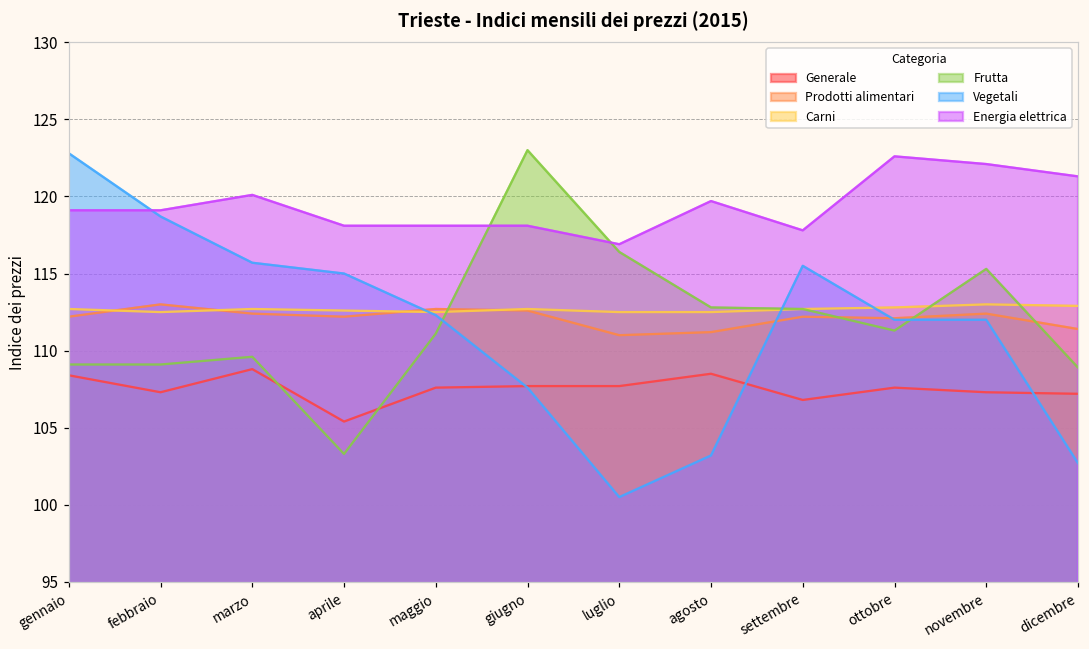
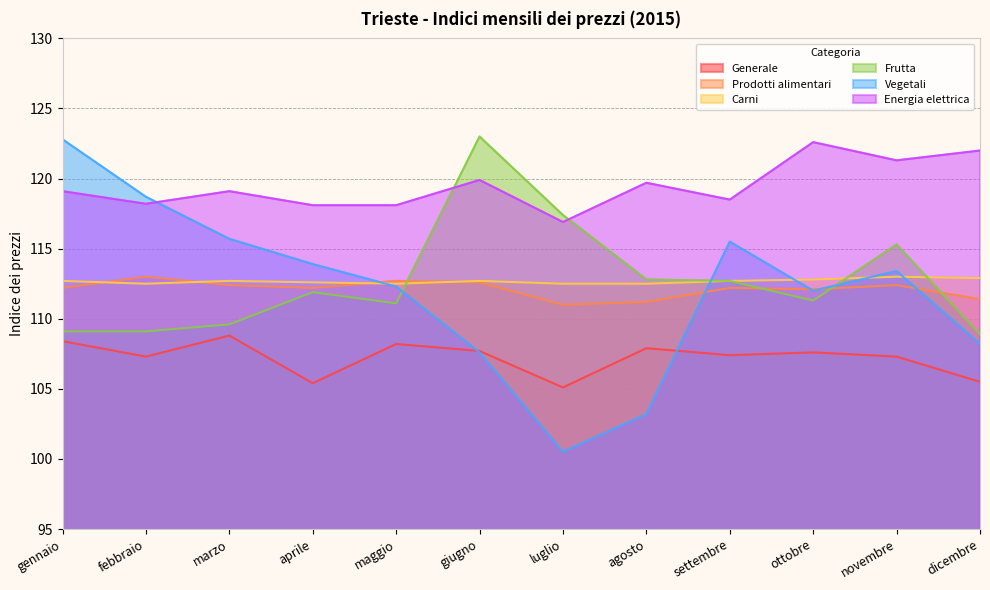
  {
    "Generale": {
      "gennaio": 108.4,
      "febbraio": 107.3,
      "marzo": 108.8,
      "aprile": 105.4,
-     "maggio": 107.6,
-     "luglio": 107.7,
-     "agosto": 108.5,
-     "settembre": 106.8,
+     "maggio": 108.2,
+     "luglio": 105.1,
+     "agosto": 107.9,
+     "settembre": 107.4,
      "ottobre": 107.6,
      "novembre": 107.3,
-     "dicembre": 107.2
+     "dicembre": 105.5
    },
    "Frutta": {
      "gennaio": 109.1,
      "febbraio": 109.1,
      "marzo": 109.6,
-     "aprile": 103.3,
+     "aprile": 111.9,
      "maggio": 111.1,
      "giugno": 123.0,
-     "luglio": 116.4,
+     "luglio": 117.4,
      "agosto": 112.8,
      "ottobre": 111.3,
      "novembre": 115.3,
      "dicembre": 108.9
    },
    "Vegetali": {
      "gennaio": 122.8,
      "febbraio": 118.7,
      "marzo": 115.7,
-     "aprile": 115.0,
+     "aprile": 113.9,
      "maggio": 112.3,
      "luglio": 100.5,
      "agosto": 103.2,
      "settembre": 115.5,
-     "novembre": 112.0,
-     "dicembre": 102.7
+     "novembre": 113.4,
+     "dicembre": 108.2
    },
    "Energia elettrica": {
      "gennaio": 119.1,
-     "febbraio": 119.1,
-     "marzo": 120.1,
+     "febbraio": 118.2,
+     "marzo": 119.1,
      "aprile": 118.1,
      "maggio": 118.1,
-     "giugno": 118.1,
+     "giugno": 119.9,
      "luglio": 116.9,
      "agosto": 119.7,
-     "settembre": 117.8,
+     "settembre": 118.5,
      "ottobre": 122.6,
-     "novembre": 122.1,
-     "dicembre": 121.3
+     "novembre": 121.3,
+     "dicembre": 122.0
    }
  }
